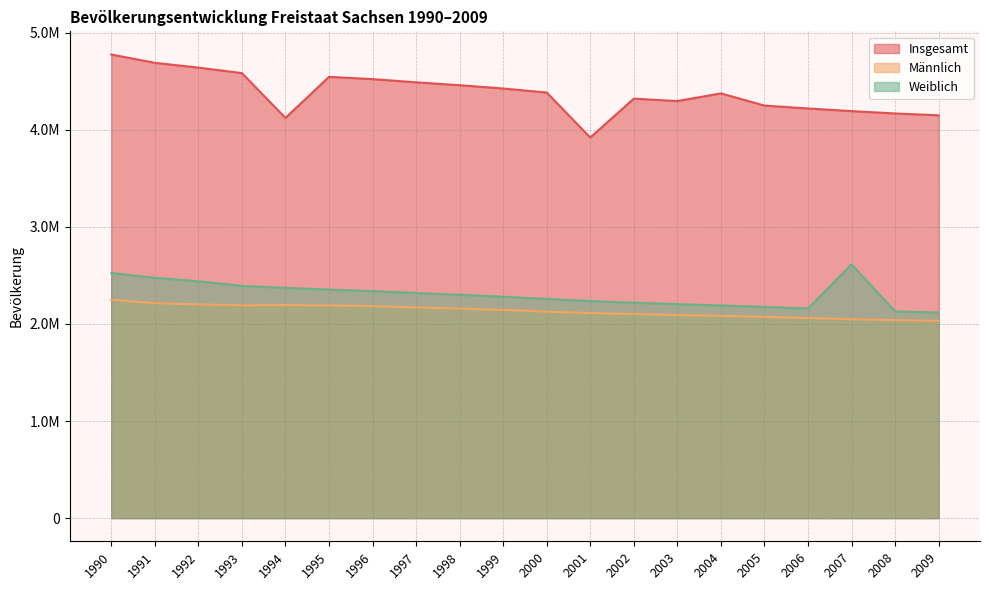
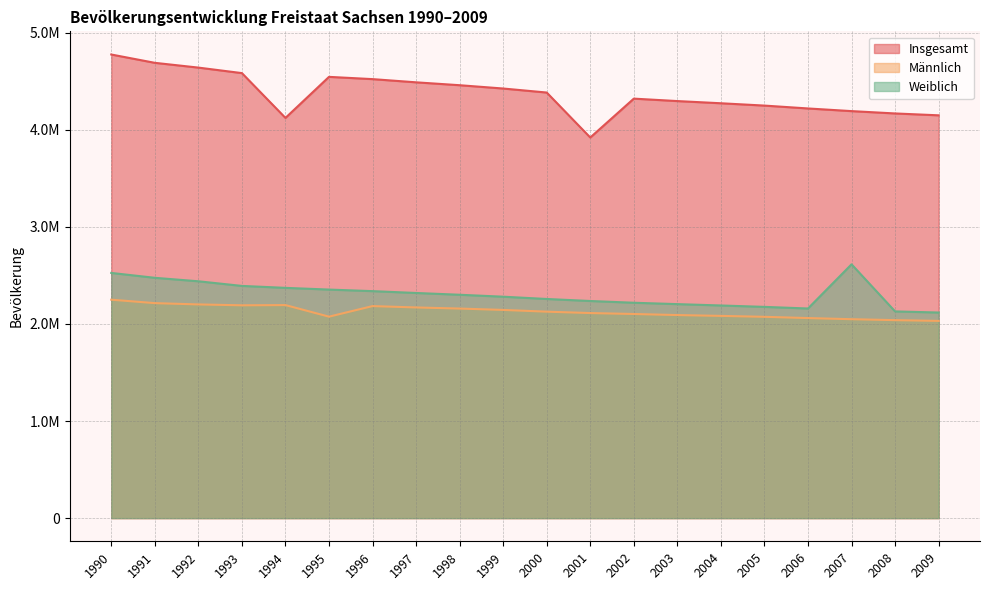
  {
    "Insgesamt": {
      "1990": 4800000,
      "1991": 4700000,
      "1992": 4600000,
      "1993": 4600000,
      "1994": 4100000,
      "1995": 4500000,
      "1996": 4500000,
      "1997": 4500000,
      "1998": 4500000,
      "1999": 4400000,
      "2000": 4400000,
      "2001": 3900000,
      "2002": 4300000,
      "2003": 4300000,
-     "2004": 4400000,
+     "2004": 4300000,
      "2005": 4200000,
      "2006": 4200000,
      "2007": 4200000,
      "2008": 4200000,
      "2009": 4100000
    },
    "Männlich": {
      "1990": 2300000,
      "1991": 2200000,
      "1992": 2200000,
      "1993": 2200000,
      "1994": 2200000,
-     "1995": 2200000,
+     "1995": 2100000,
      "1996": 2200000,
      "1997": 2200000,
      "1998": 2200000,
      "1999": 2100000,
      "2000": 2100000,
      "2001": 2100000,
      "2002": 2100000,
      "2003": 2100000,
      "2004": 2100000,
      "2005": 2100000,
      "2006": 2100000,
      "2007": 2000000,
      "2008": 2000000,
      "2009": 2000000
    },
    "Weiblich": {
      "1990": 2500000,
      "1991": 2500000,
      "1992": 2400000,
      "1993": 2400000,
      "1994": 2400000,
      "1995": 2400000,
      "1996": 2300000,
      "1997": 2300000,
      "1998": 2300000,
      "1999": 2300000,
      "2000": 2300000,
      "2001": 2200000,
      "2002": 2200000,
      "2003": 2200000,
      "2004": 2200000,
      "2005": 2200000,
      "2006": 2200000,
      "2007": 2600000,
      "2008": 2100000,
      "2009": 2100000
    }
  }
